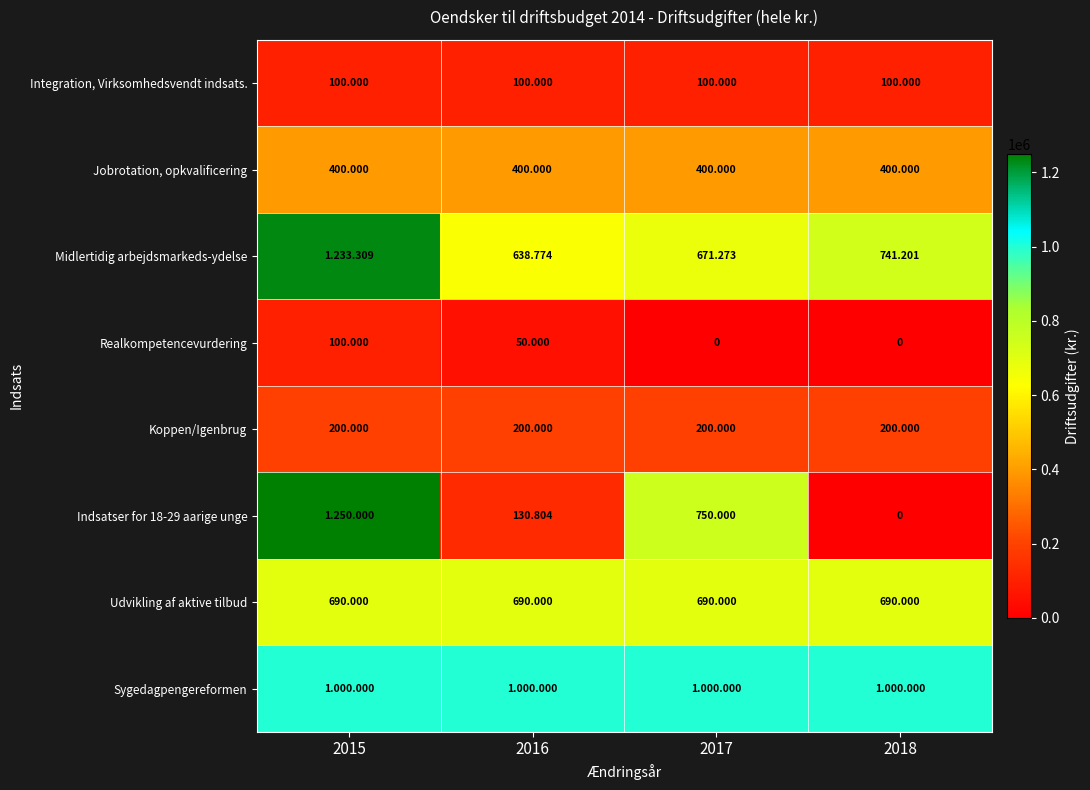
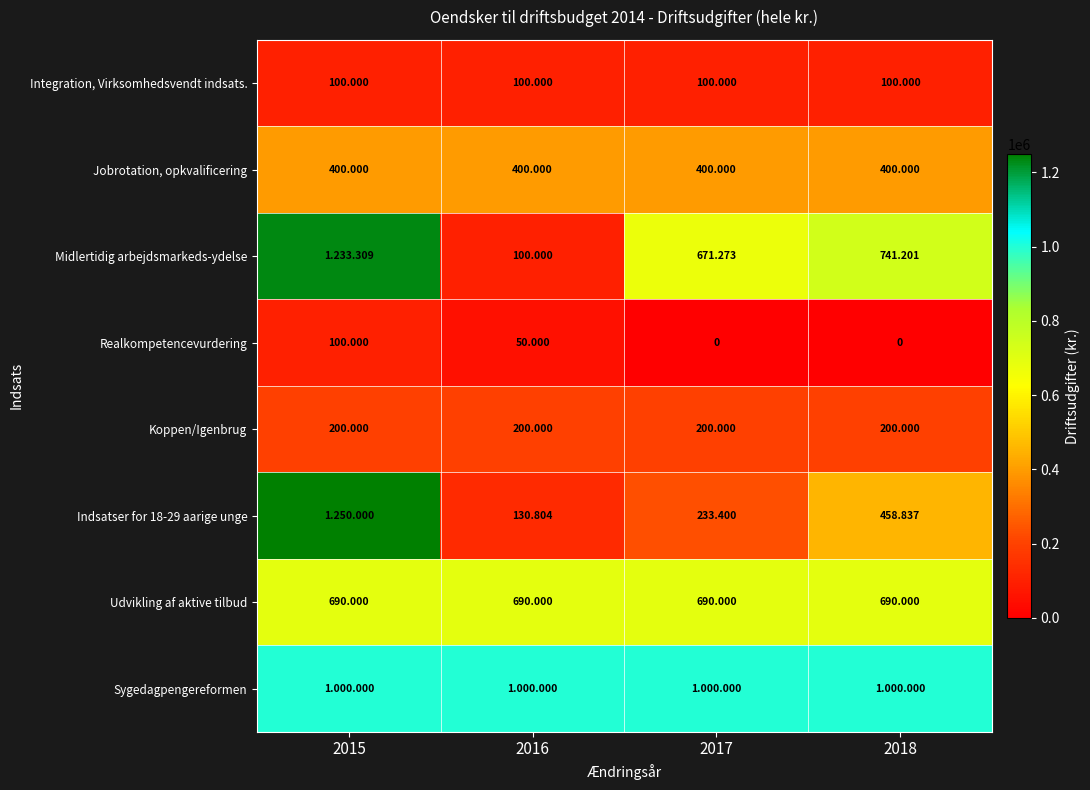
  {
    "Integration, Virksomhedsvendt indsats.": {
      "2015": 100.000,
      "2016": 100.000,
      "2017": 100.000,
      "2018": 100.000
    },
    "Jobrotation, opkvalificering": {
      "2015": 400.000,
      "2016": 400.000,
      "2017": 400.000,
      "2018": 400.000
    },
    "Midlertidig arbejdsmarkeds-ydelse": {
-     "2016": 638.774,
+     "2016": 100.000,
      "2017": 671.273,
      "2018": 741.201
    },
    "Realkompetencevurdering": {
      "2015": 100.000,
      "2016": 50.000,
      "2017": 0,
      "2018": 0
    },
    "Koppen/Igenbrug": {
      "2015": 200.000,
      "2016": 200.000,
      "2017": 200.000,
      "2018": 200.000
    },
    "Indsatser for 18-29 aarige unge": {
      "2016": 130.804,
-     "2017": 750.000,
-     "2018": 0
+     "2017": 233.400,
+     "2018": 458.837
    },
    "Udvikling af aktive tilbud": {
      "2015": 690.000,
      "2016": 690.000,
      "2017": 690.000,
      "2018": 690.000
    }
  }
